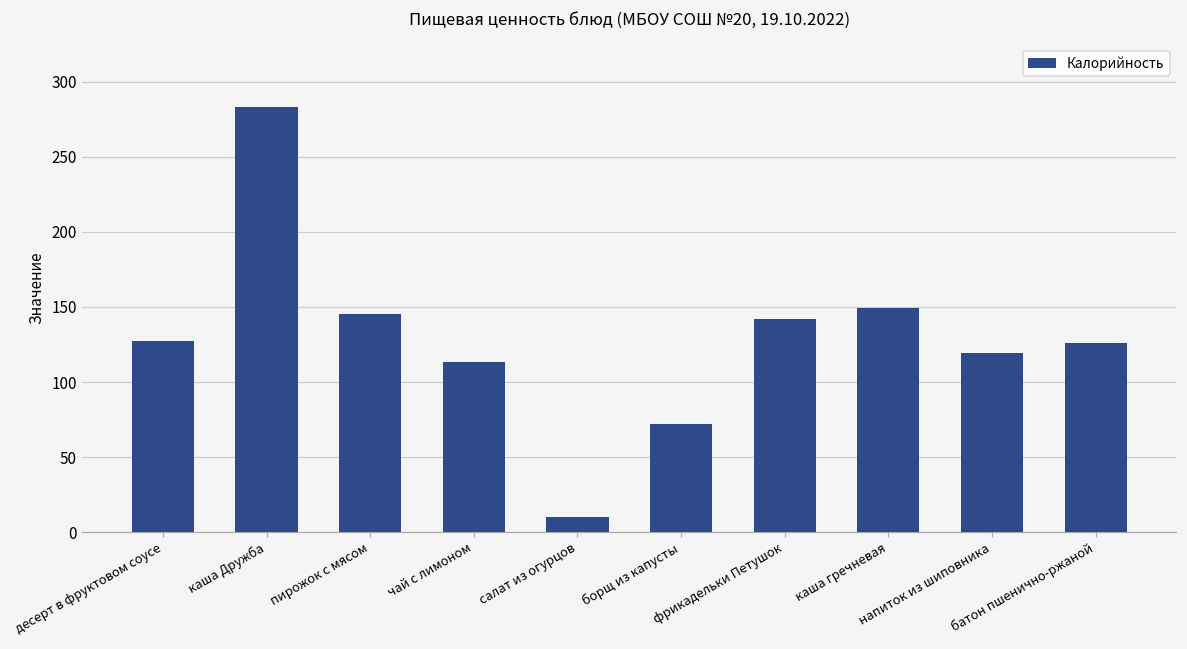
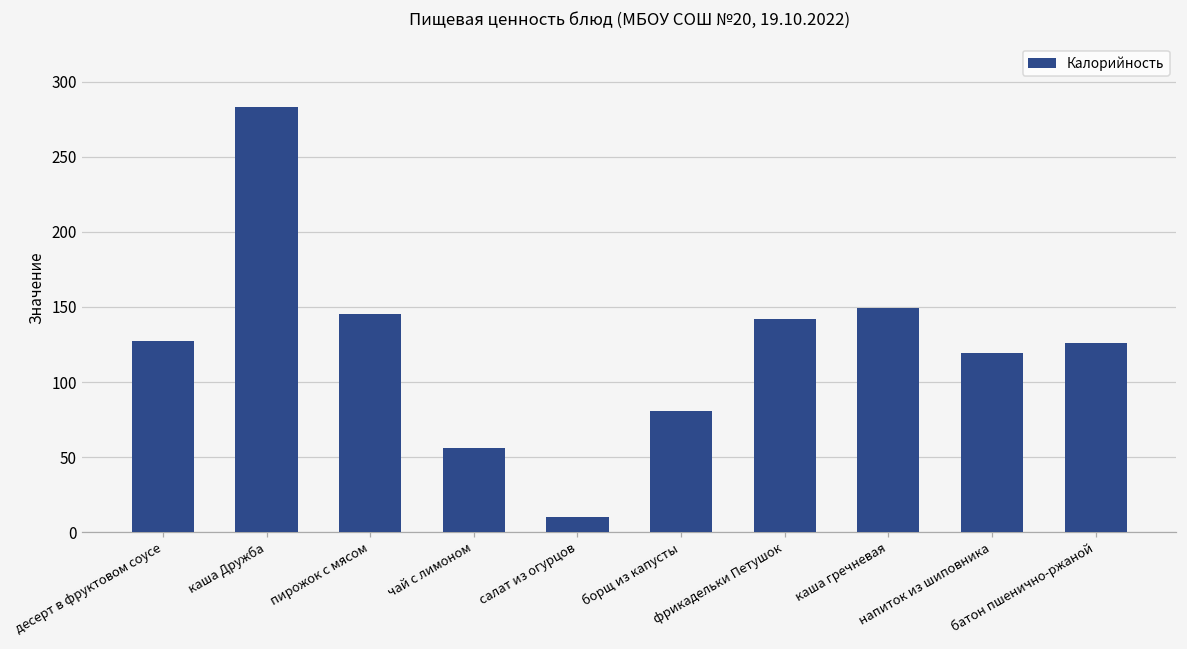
  {
    "десерт в фруктовом соусе": 127,
    "каша Дружба": 283,
    "пирожок с мясом": 145,
-   "чай с лимоном": 113,
+   "чай с лимоном": 56,
    "салат из огурцов": 10,
-   "борщ из капусты": 72,
+   "борщ из капусты": 81,
    "фрикадельки Петушок": 142,
    "каша гречневая": 149,
    "напиток из шиповника": 119,
    "батон пшенично-ржаной": 126
  }
